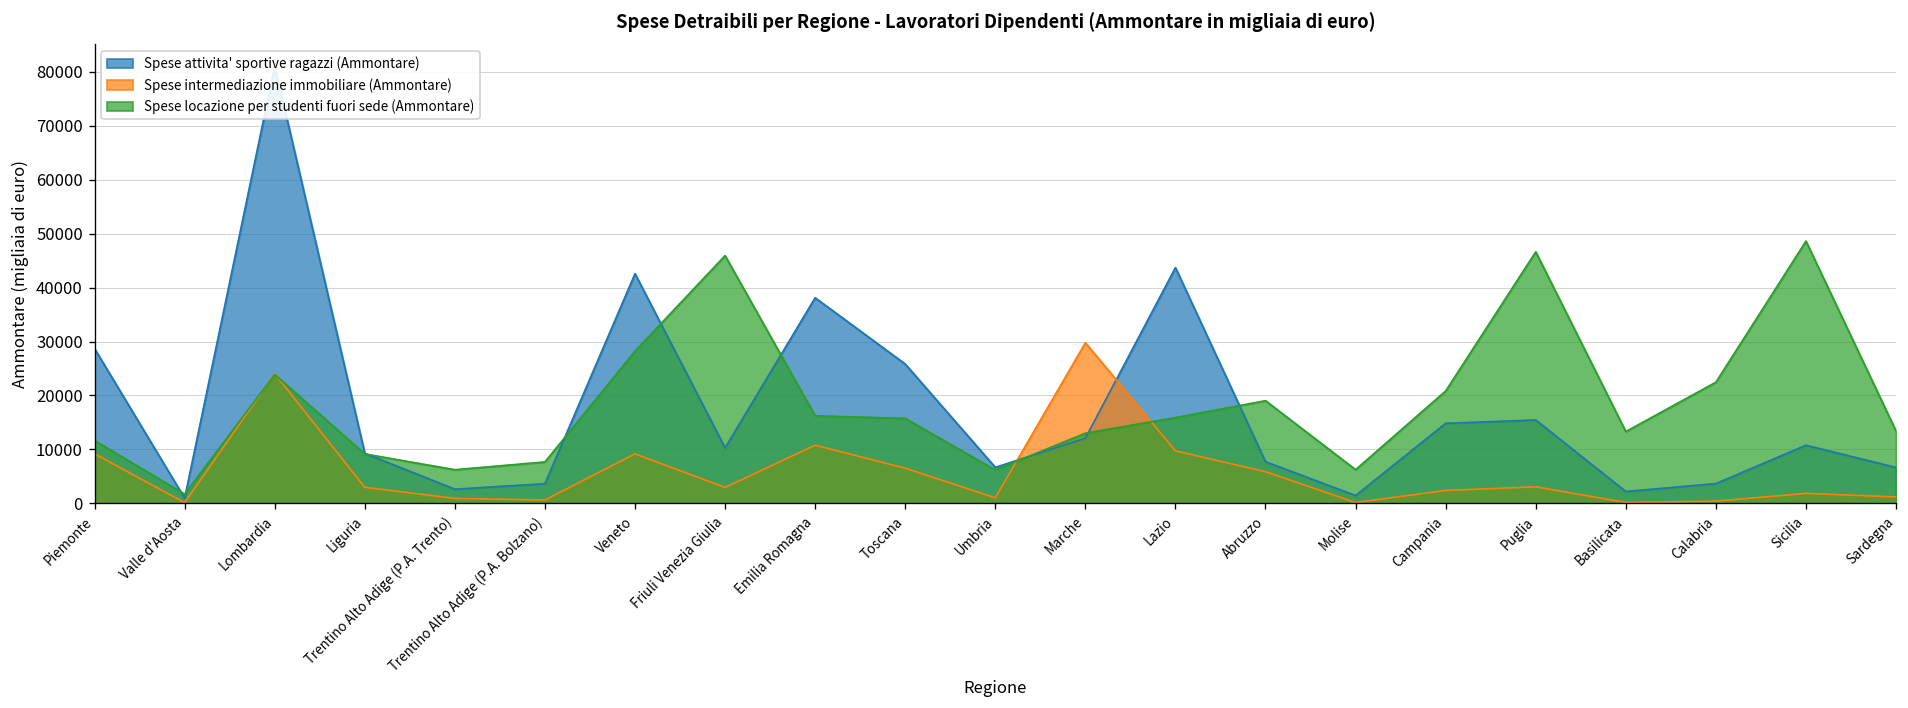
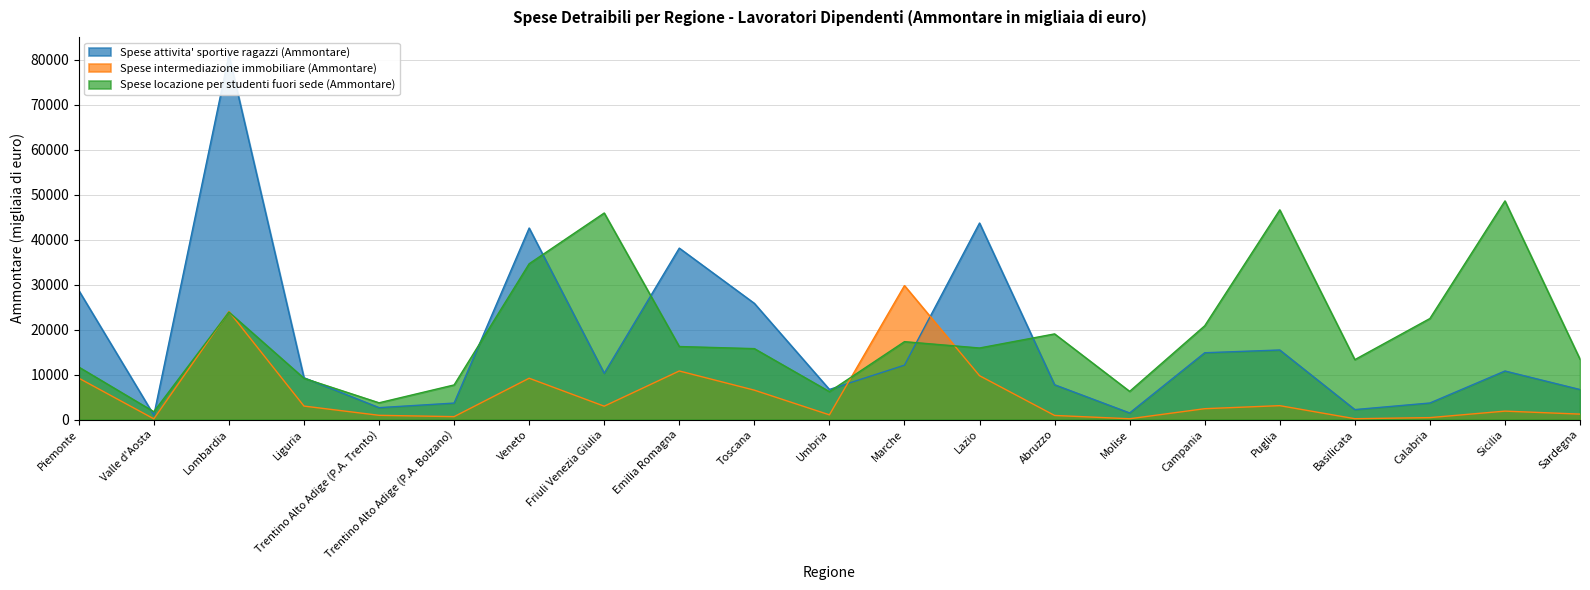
  {
    "Spese attivita' sportive ragazzi (Ammontare)": {
      "Piemonte": 29000,
      "Valle d'Aosta": 1000,
      "Trentino Alto Adige (P.A. Trento)": 3000,
      "Trentino Alto Adige (P.A. Bolzano)": 4000,
      "Veneto": 43000,
      "Friuli Venezia Giulia": 10000,
      "Emilia Romagna": 38000,
      "Toscana": 26000,
      "Marche": 12000,
      "Lazio": 44000,
      "Abruzzo": 8000,
      "Molise": 1000,
      "Campania": 15000,
      "Puglia": 15000,
      "Basilicata": 2000,
      "Calabria": 4000,
      "Sicilia": 11000,
      "Sardegna": 7000
    },
    "Spese intermediazione immobiliare (Ammontare)": {
      "Piemonte": 9000,
      "Valle d'Aosta": 0,
      "Liguria": 3000,
      "Trentino Alto Adige (P.A. Trento)": 1000,
      "Trentino Alto Adige (P.A. Bolzano)": 1000,
      "Veneto": 9000,
      "Friuli Venezia Giulia": 3000,
      "Emilia Romagna": 11000,
      "Toscana": 7000,
      "Umbria": 1000,
      "Marche": 30000,
      "Lazio": 10000,
-     "Abruzzo": 6000,
+     "Abruzzo": 1000,
      "Molise": 0,
      "Campania": 2000,
      "Puglia": 3000,
      "Basilicata": 0,
      "Calabria": 0,
      "Sicilia": 2000,
      "Sardegna": 1000
    },
    "Spese locazione per studenti fuori sede (Ammontare)": {
      "Piemonte": 12000,
      "Valle d'Aosta": 2000,
-     "Trentino Alto Adige (P.A. Trento)": 6000,
+     "Trentino Alto Adige (P.A. Trento)": 4000,
      "Trentino Alto Adige (P.A. Bolzano)": 8000,
-     "Veneto": 28000,
+     "Veneto": 35000,
      "Friuli Venezia Giulia": 46000,
      "Emilia Romagna": 16000,
      "Toscana": 16000,
-     "Marche": 13000,
+     "Marche": 17000,
      "Lazio": 16000,
      "Abruzzo": 19000,
      "Molise": 6000,
      "Campania": 21000,
      "Puglia": 47000,
      "Basilicata": 13000,
      "Calabria": 22000,
      "Sicilia": 49000,
      "Sardegna": 13000
    }
  }
